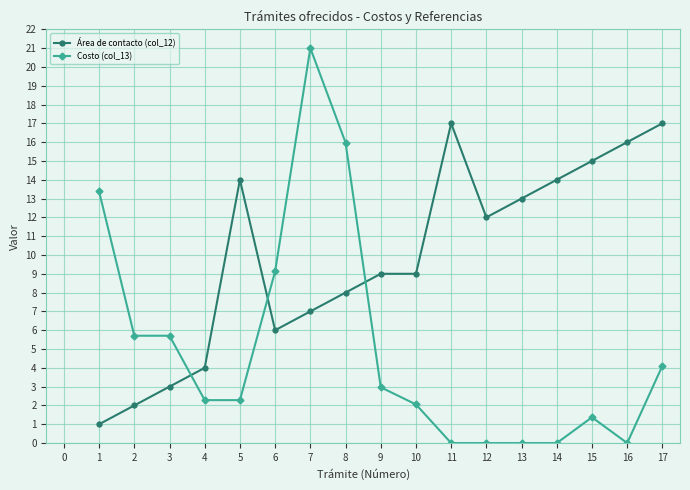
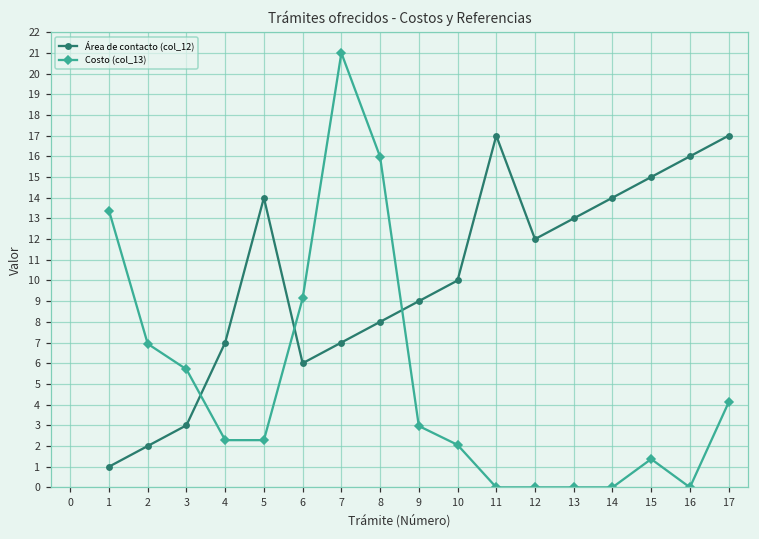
  {
    "Área de contacto (col_12)": {
      "1": 1,
      "2": 2,
      "3": 3,
-     "4": 4,
+     "4": 7,
      "5": 14,
      "6": 6,
      "7": 7,
      "8": 8,
      "9": 9,
-     "10": 9,
+     "10": 10,
      "11": 17,
      "12": 12,
      "13": 13,
      "14": 14,
      "15": 15,
      "16": 16,
      "17": 17
    },
    "Costo (col_13)": {
      "1": 13.4,
-     "2": 5.7,
+     "2": 6.9,
      "3": 5.7,
      "4": 2.3,
      "5": 2.3,
      "6": 9.1,
      "7": 21.0,
      "8": 16.0,
      "9": 3.0,
      "10": 2.1,
      "11": 0.0,
      "12": 0.0,
      "13": 0.0,
      "14": 0.0,
      "15": 1.4,
      "16": 0.0,
      "17": 4.1
    }
  }
